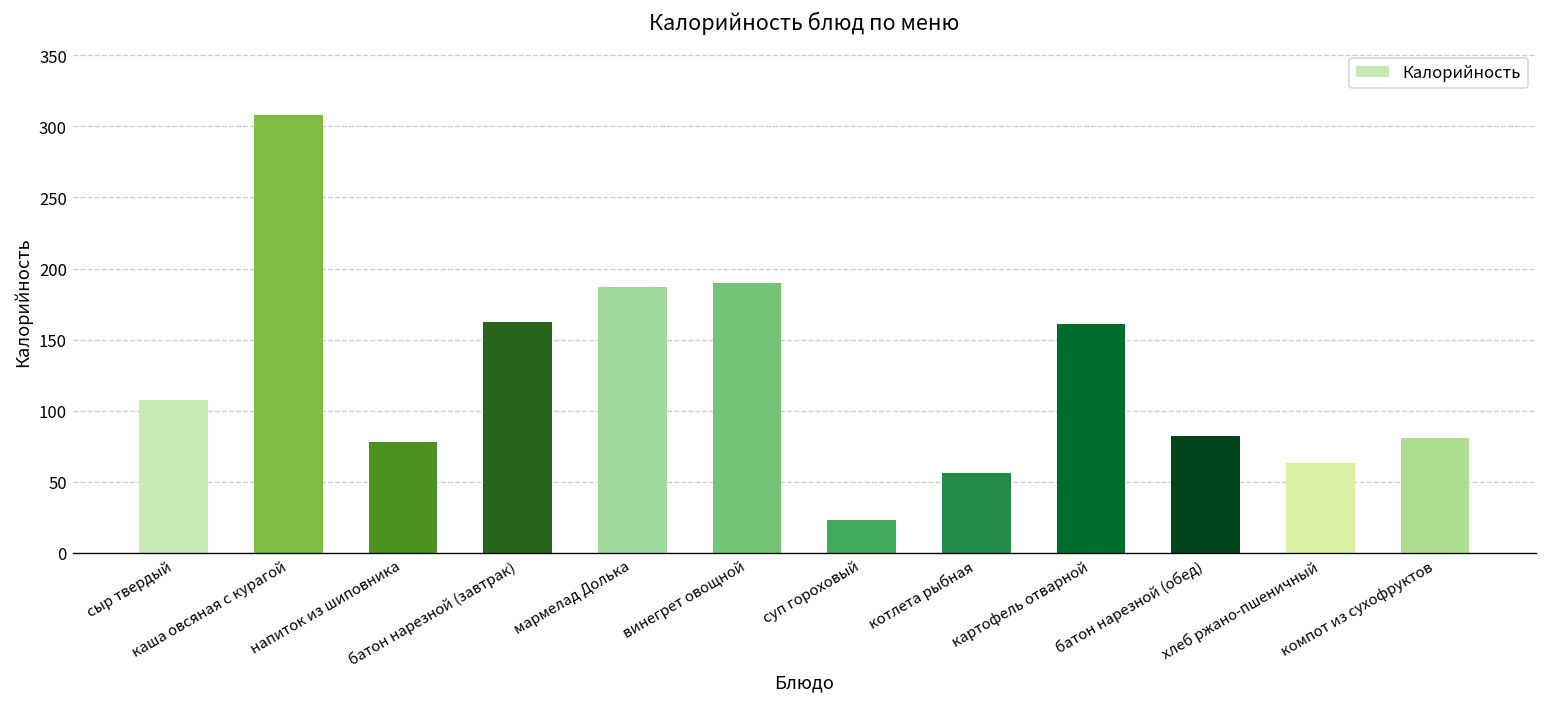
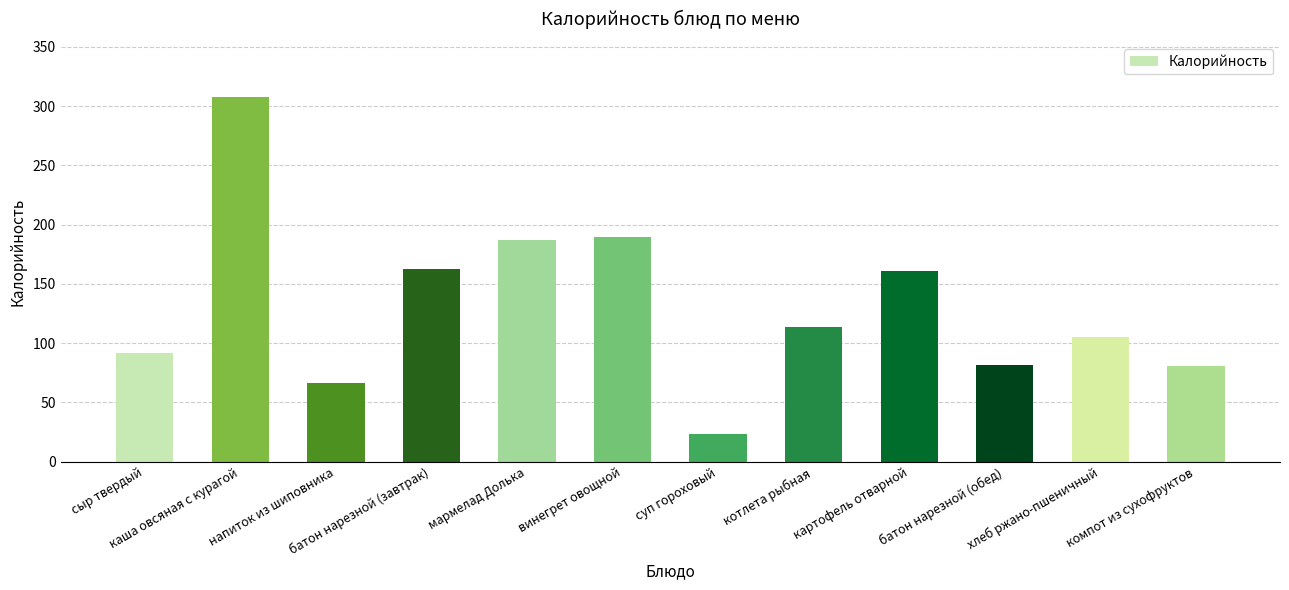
  {
-   "сыр твердый": 108,
+   "сыр твердый": 92,
    "каша овсяная с курагой": 308,
-   "напиток из шиповника": 78,
+   "напиток из шиповника": 66,
    "батон нарезной (завтрак)": 163,
    "мармелад Долька": 187,
    "винегрет овощной": 190,
    "суп гороховый": 23,
-   "котлета рыбная": 56,
+   "котлета рыбная": 114,
    "картофель отварной": 161,
    "батон нарезной (обед)": 82,
-   "хлеб ржано-пшеничный": 63,
+   "хлеб ржано-пшеничный": 105,
    "компот из сухофруктов": 81
  }
